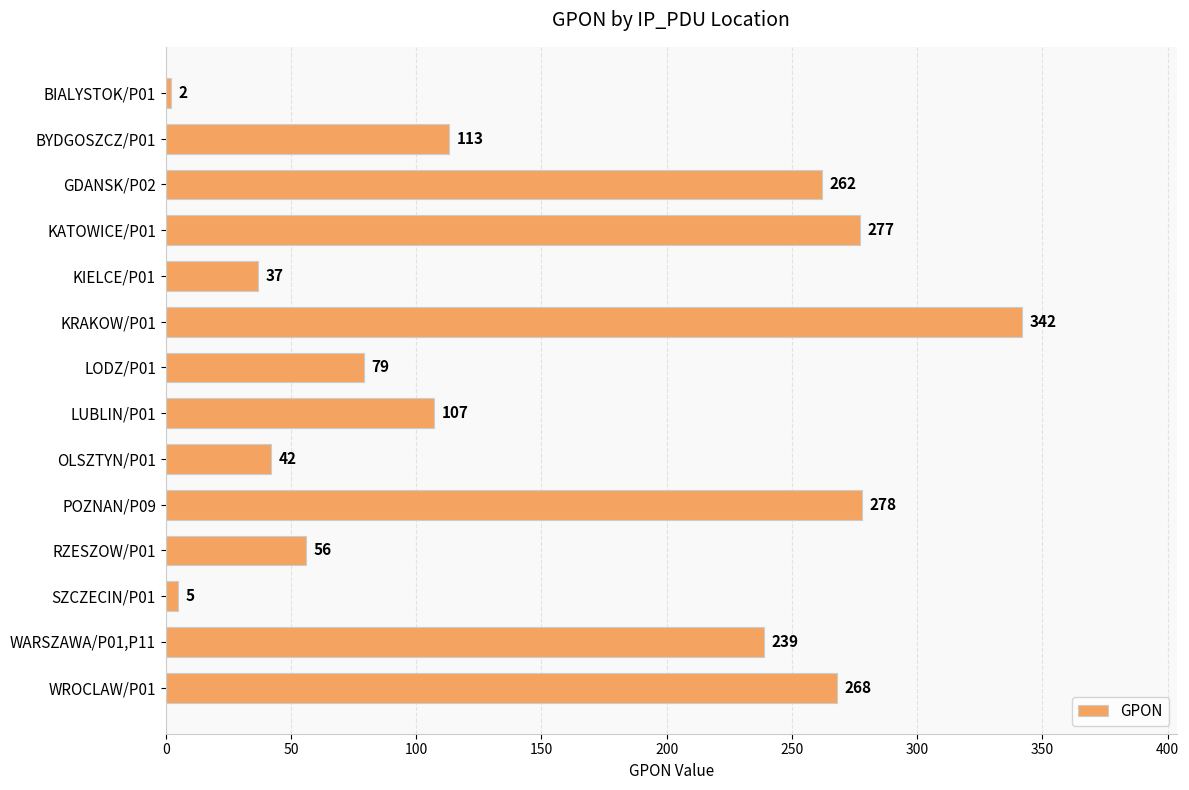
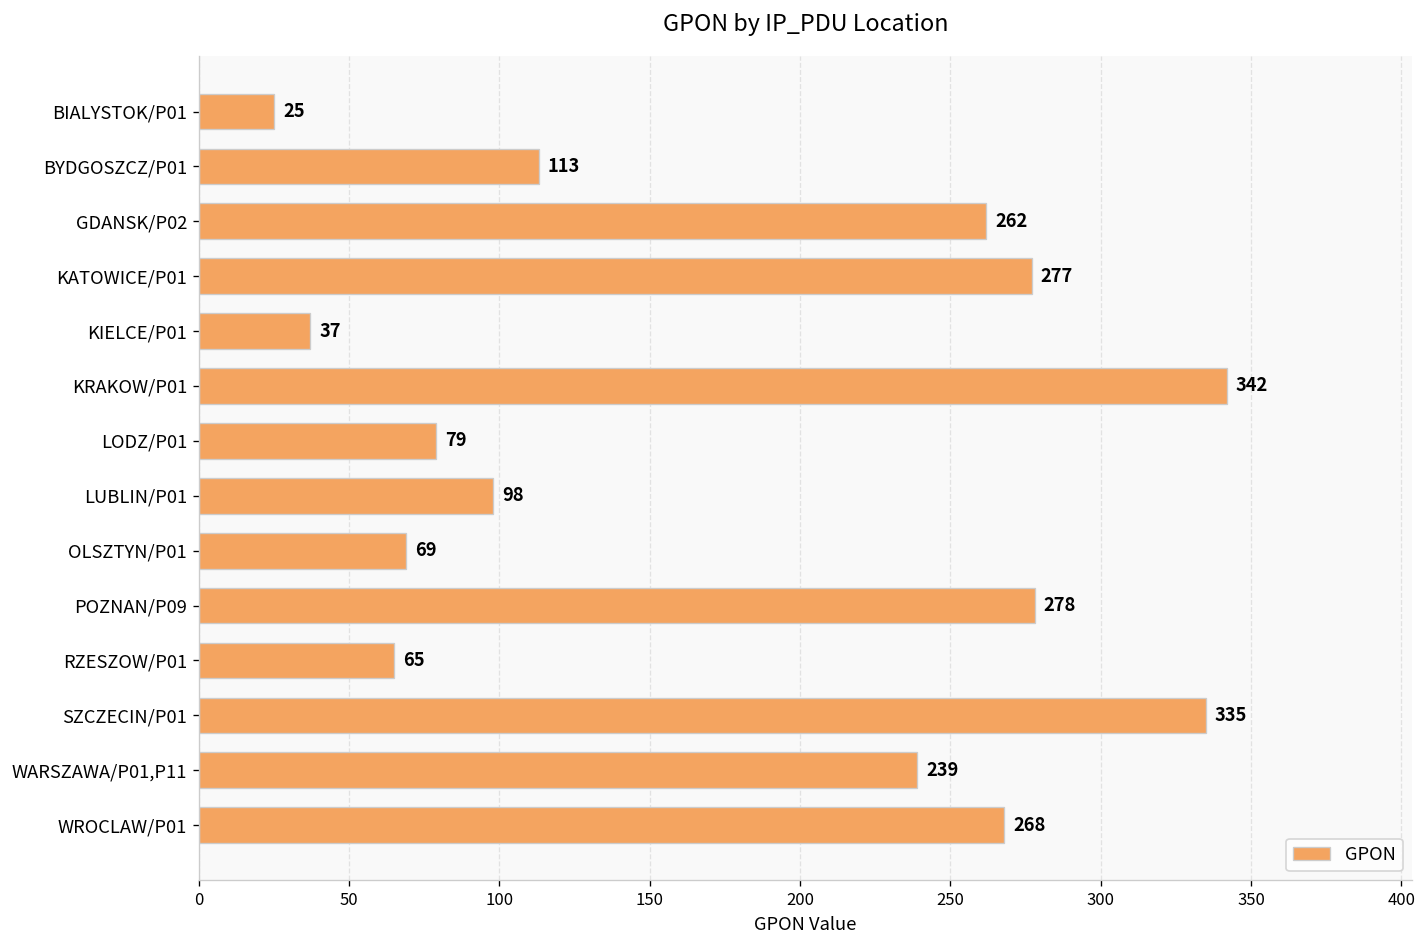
  {
-   "BIALYSTOK/P01": 2,
+   "BIALYSTOK/P01": 25,
    "BYDGOSZCZ/P01": 113,
    "GDANSK/P02": 262,
    "KATOWICE/P01": 277,
    "KIELCE/P01": 37,
    "KRAKOW/P01": 342,
    "LODZ/P01": 79,
-   "LUBLIN/P01": 107,
-   "OLSZTYN/P01": 42,
+   "LUBLIN/P01": 98,
+   "OLSZTYN/P01": 69,
    "POZNAN/P09": 278,
-   "RZESZOW/P01": 56,
-   "SZCZECIN/P01": 5,
+   "RZESZOW/P01": 65,
+   "SZCZECIN/P01": 335,
    "WARSZAWA/P01,P11": 239,
    "WROCLAW/P01": 268
  }
